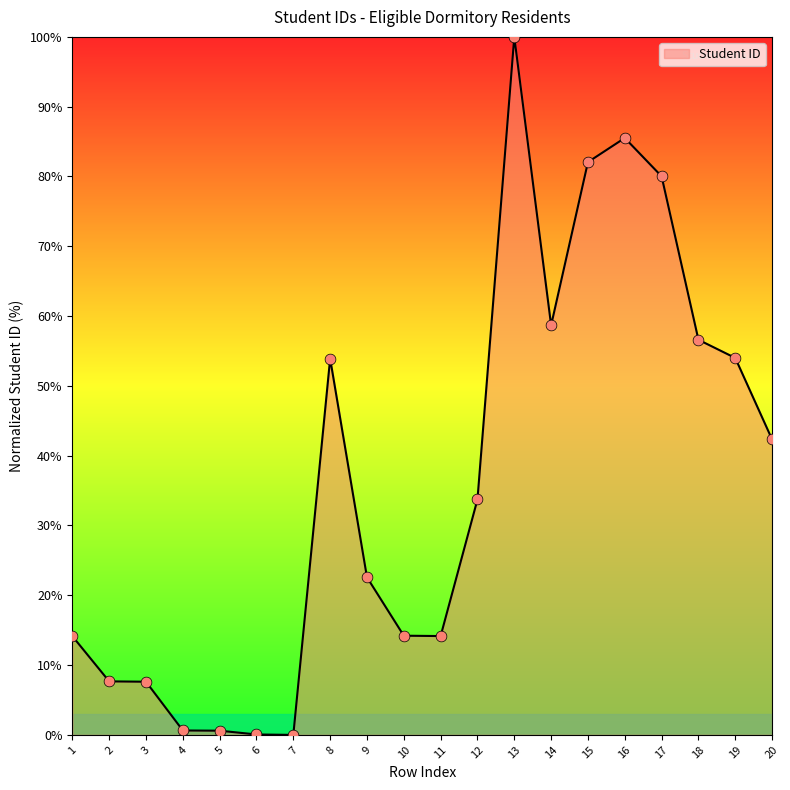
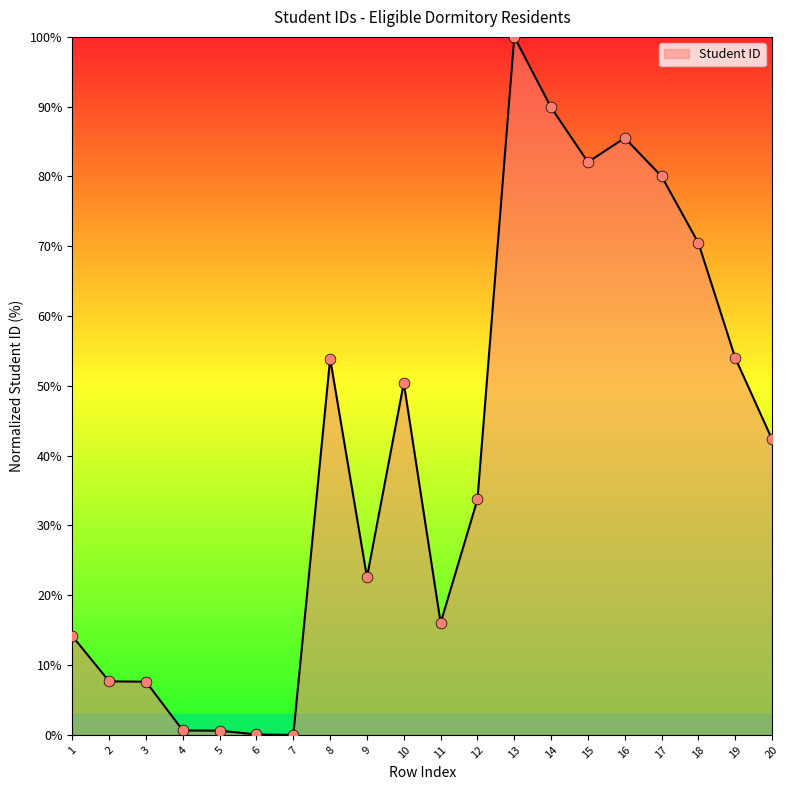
  {
    "1": "14%",
    "2": "8%",
    "3": "8%",
    "8": "54%",
    "9": "23%",
-   "10": "14%",
-   "11": "14%",
+   "10": "50%",
+   "11": "16%",
    "12": "34%",
    "13": "100%",
-   "14": "59%",
+   "14": "90%",
    "15": "82%",
    "16": "86%",
    "17": "80%",
-   "18": "57%",
+   "18": "70%",
    "19": "54%",
    "20": "42%"
  }
